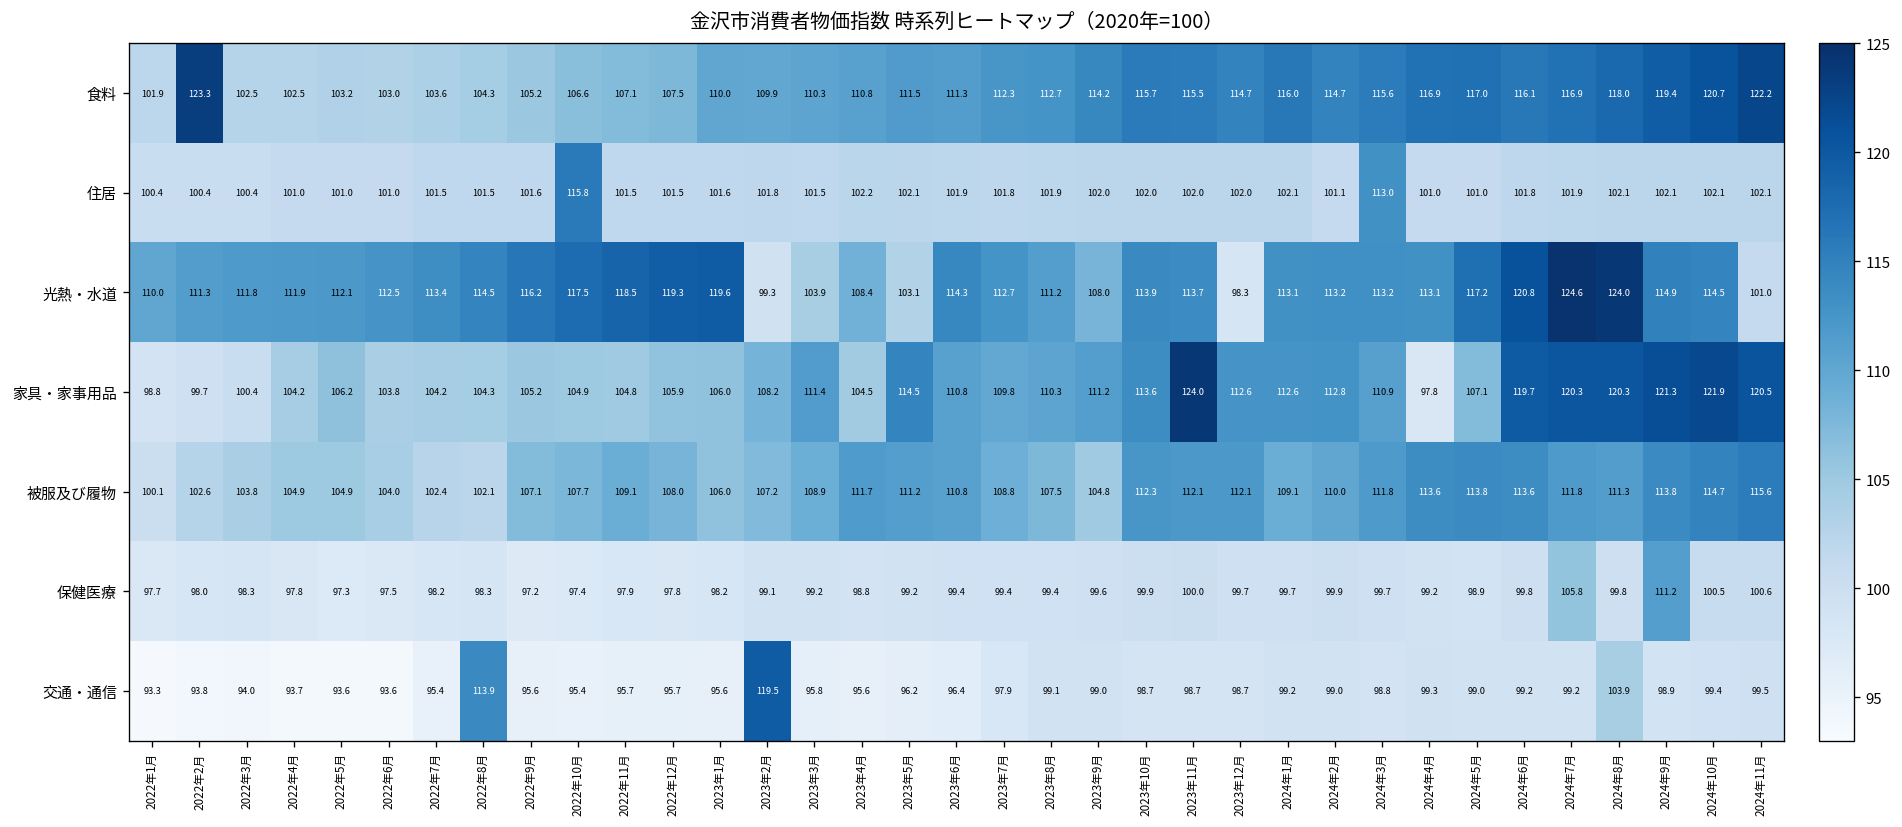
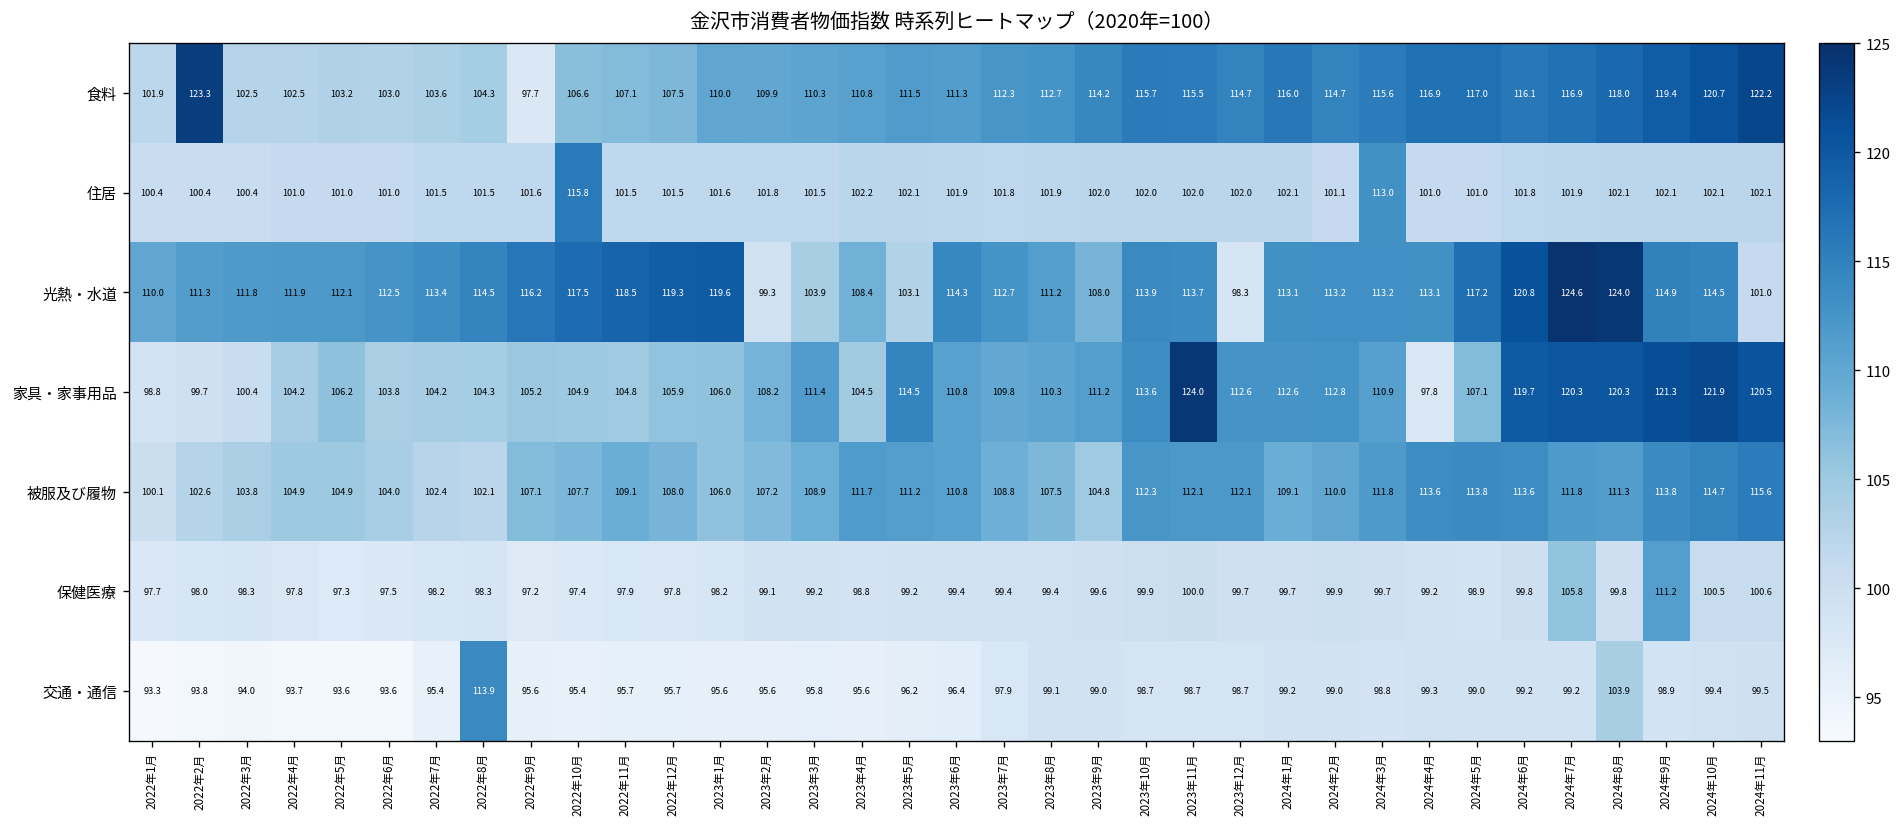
  {
    "食料": {
      "2022年1月": 101.9,
      "2022年2月": 123.3,
      "2022年3月": 102.5,
      "2022年4月": 102.5,
      "2022年5月": 103.2,
      "2022年6月": 103.0,
      "2022年7月": 103.6,
      "2022年8月": 104.3,
-     "2022年9月": 105.2,
+     "2022年9月": 97.7,
      "2022年10月": 106.6,
      "2022年11月": 107.1,
      "2022年12月": 107.5,
      "2023年1月": 110.0,
      "2023年2月": 109.9,
      "2023年3月": 110.3,
      "2023年4月": 110.8,
      "2023年5月": 111.5,
      "2023年6月": 111.3,
      "2023年7月": 112.3,
      "2023年8月": 112.7,
      "2023年9月": 114.2,
      "2023年10月": 115.7,
      "2023年11月": 115.5,
      "2023年12月": 114.7,
      "2024年1月": 116.0,
      "2024年2月": 114.7,
      "2024年3月": 115.6,
      "2024年4月": 116.9,
      "2024年5月": 117.0,
      "2024年6月": 116.1,
      "2024年7月": 116.9,
      "2024年8月": 118.0,
      "2024年9月": 119.4,
      "2024年10月": 120.7,
      "2024年11月": 122.2
    },
    "交通・通信": {
      "2022年1月": 93.3,
      "2022年2月": 93.8,
      "2022年3月": 94.0,
      "2022年4月": 93.7,
      "2022年5月": 93.6,
      "2022年6月": 93.6,
      "2022年7月": 95.4,
      "2022年8月": 113.9,
      "2022年9月": 95.6,
      "2022年10月": 95.4,
      "2022年11月": 95.7,
      "2022年12月": 95.7,
      "2023年1月": 95.6,
-     "2023年2月": 119.5,
+     "2023年2月": 95.6,
      "2023年3月": 95.8,
      "2023年4月": 95.6,
      "2023年5月": 96.2,
      "2023年6月": 96.4,
      "2023年7月": 97.9,
      "2023年8月": 99.1,
      "2023年9月": 99.0,
      "2023年10月": 98.7,
      "2023年11月": 98.7,
      "2023年12月": 98.7,
      "2024年1月": 99.2,
      "2024年2月": 99.0,
      "2024年3月": 98.8,
      "2024年4月": 99.3,
      "2024年5月": 99.0,
      "2024年6月": 99.2,
      "2024年7月": 99.2,
      "2024年8月": 103.9,
      "2024年9月": 98.9,
      "2024年10月": 99.4,
      "2024年11月": 99.5
    }
  }
